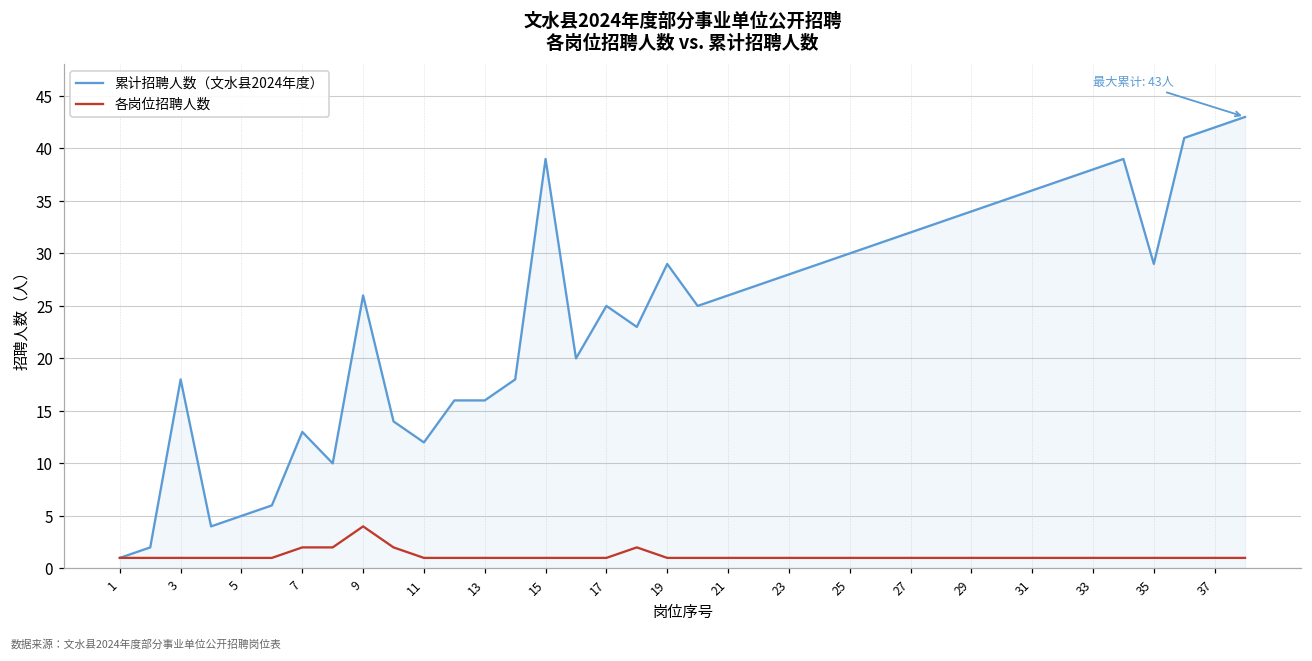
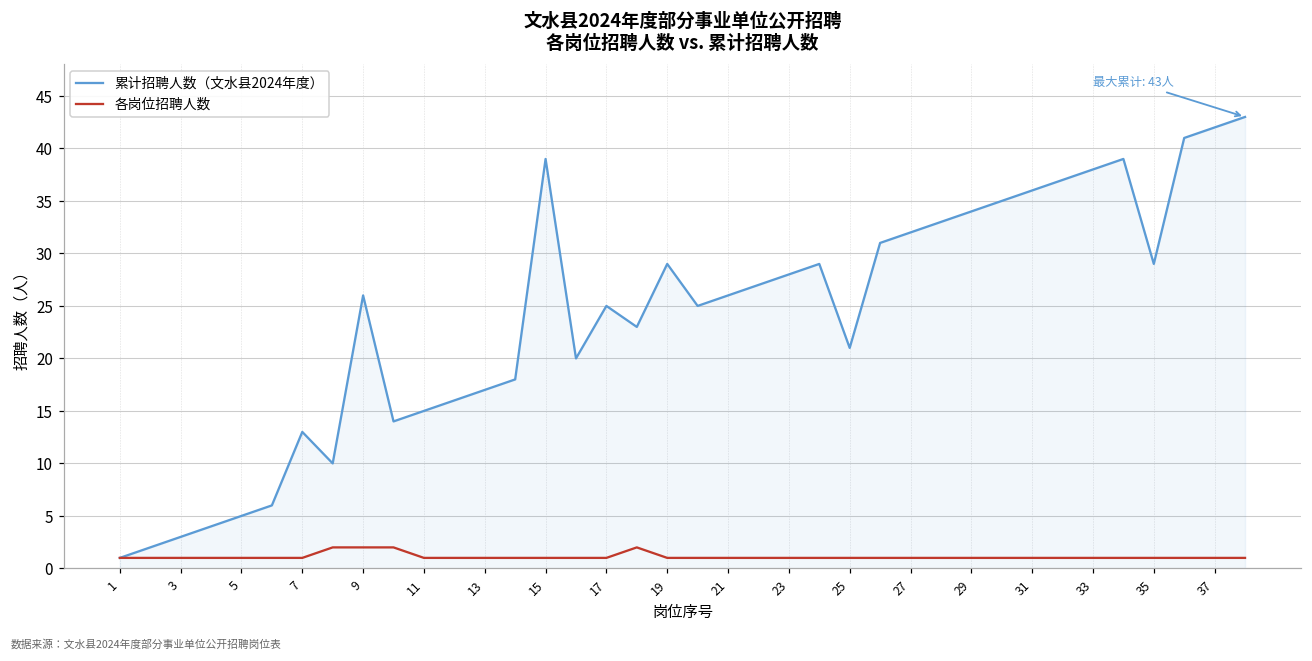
  {
    "累计招聘人数（文水县2024年度）": {
-     "3": 18,
+     "3": 3,
      "5": 5,
      "7": 13,
      "9": 26,
-     "11": 12,
-     "13": 16,
+     "11": 15,
+     "13": 17,
      "15": 39,
      "17": 25,
      "19": 29,
      "21": 26,
      "23": 28,
-     "25": 30,
+     "25": 21,
      "27": 32,
      "29": 34,
      "31": 36,
      "33": 38,
      "35": 29,
      "37": 42
    },
    "各岗位招聘人数": {
      "3": 1,
      "5": 1,
-     "7": 2,
-     "9": 4,
+     "7": 1,
+     "9": 2,
      "11": 1,
      "13": 1,
      "15": 1,
      "17": 1,
      "19": 1,
      "21": 1,
      "23": 1,
      "25": 1,
      "27": 1,
      "29": 1,
      "31": 1,
      "33": 1,
      "35": 1,
      "37": 1
    }
  }
